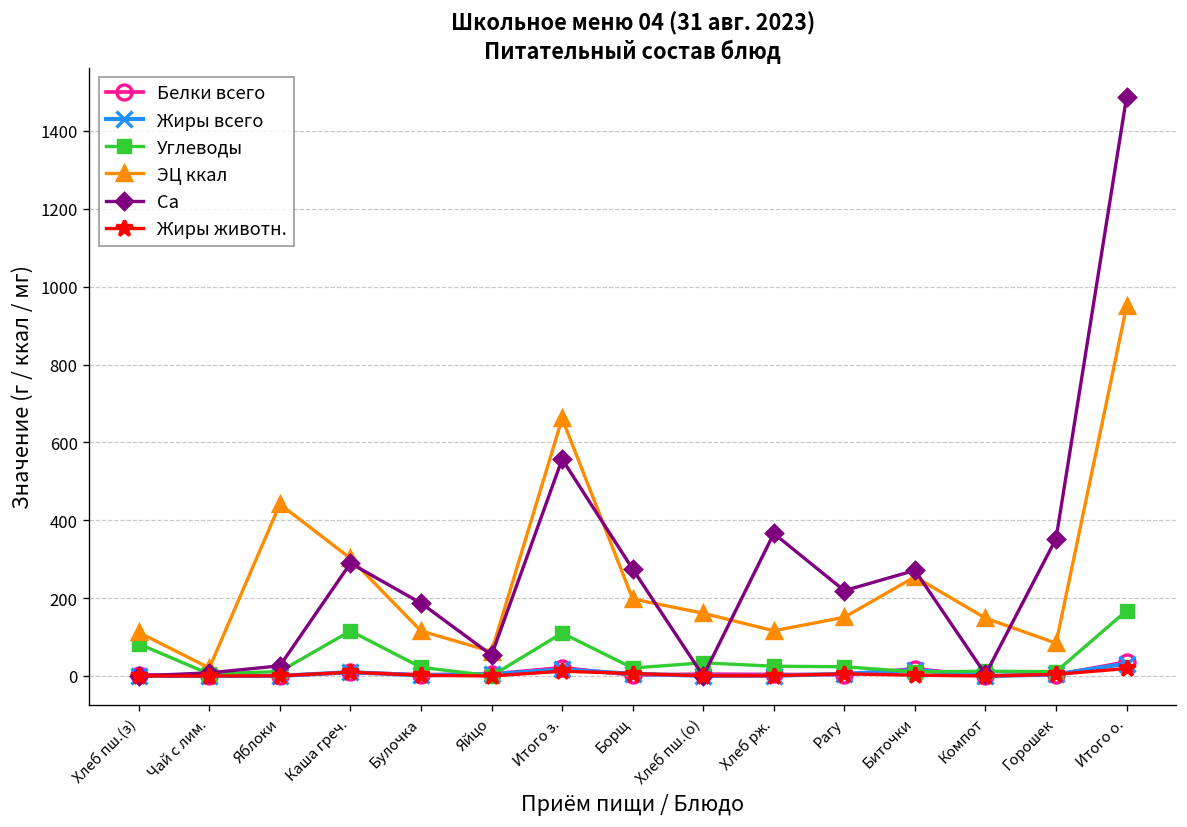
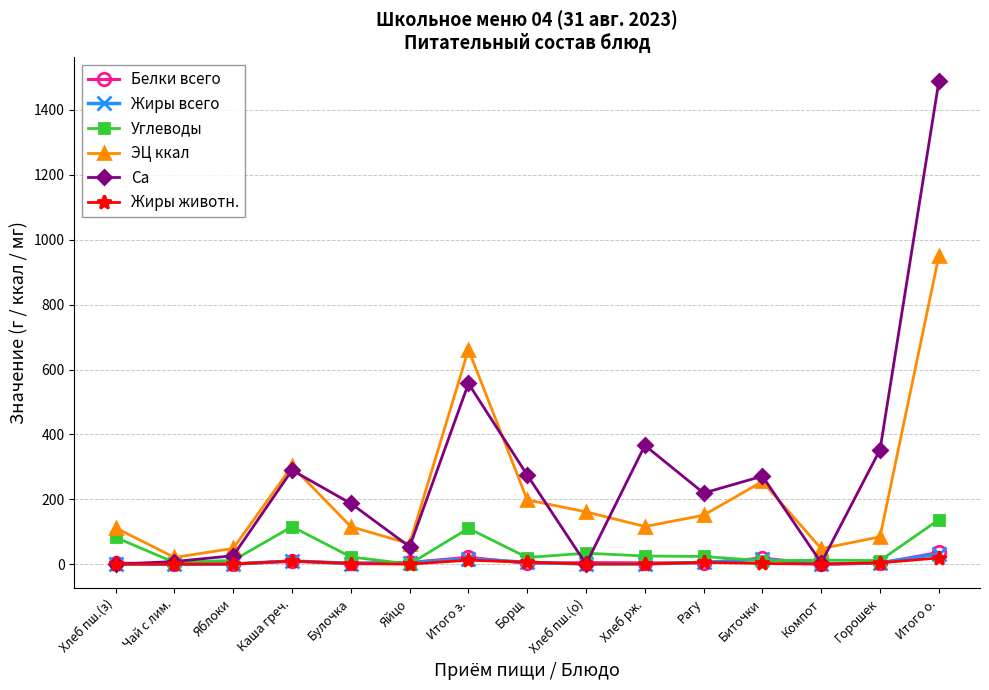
  {
    "Углеводы": {
      "Хлеб пш.(з)": 80,
      "Яблоки": 10,
      "Каша греч.": 120,
      "Булочка": 20,
      "Итого з.": 110,
      "Борщ": 20,
      "Хлеб пш.(о)": 30,
      "Хлеб рж.": 30,
      "Рагу": 20,
      "Компот": 10,
-     "Итого о.": 170
+     "Итого о.": 140
    },
    "ЭЦ ккал": {
      "Хлеб пш.(з)": 110,
      "Чай с лим.": 20,
-     "Яблоки": 440,
+     "Яблоки": 50,
      "Каша греч.": 300,
      "Булочка": 120,
      "Яйцо": 60,
      "Итого з.": 660,
      "Борщ": 200,
      "Хлеб пш.(о)": 160,
      "Хлеб рж.": 120,
      "Рагу": 150,
      "Биточки": 250,
-     "Компот": 150,
+     "Компот": 50,
      "Горошек": 80,
      "Итого о.": 950
    },
    "Ca": {
      "Яблоки": 30,
      "Каша греч.": 290,
      "Булочка": 190,
      "Яйцо": 50,
      "Итого з.": 560,
      "Борщ": 270,
      "Хлеб рж.": 370,
      "Рагу": 220,
      "Биточки": 270,
      "Горошек": 350,
      "Итого о.": 1490
    },
    "Жиры животн.": {
      "Биточки": 0,
      "Итого о.": 20
    }
  }
